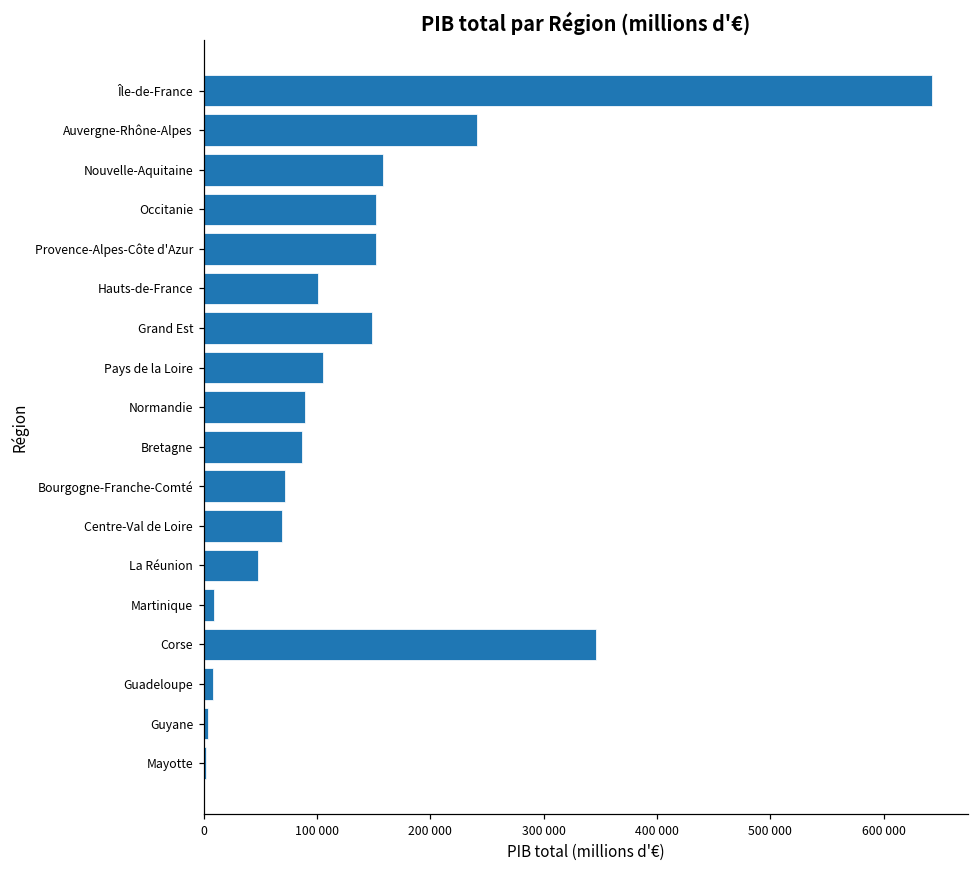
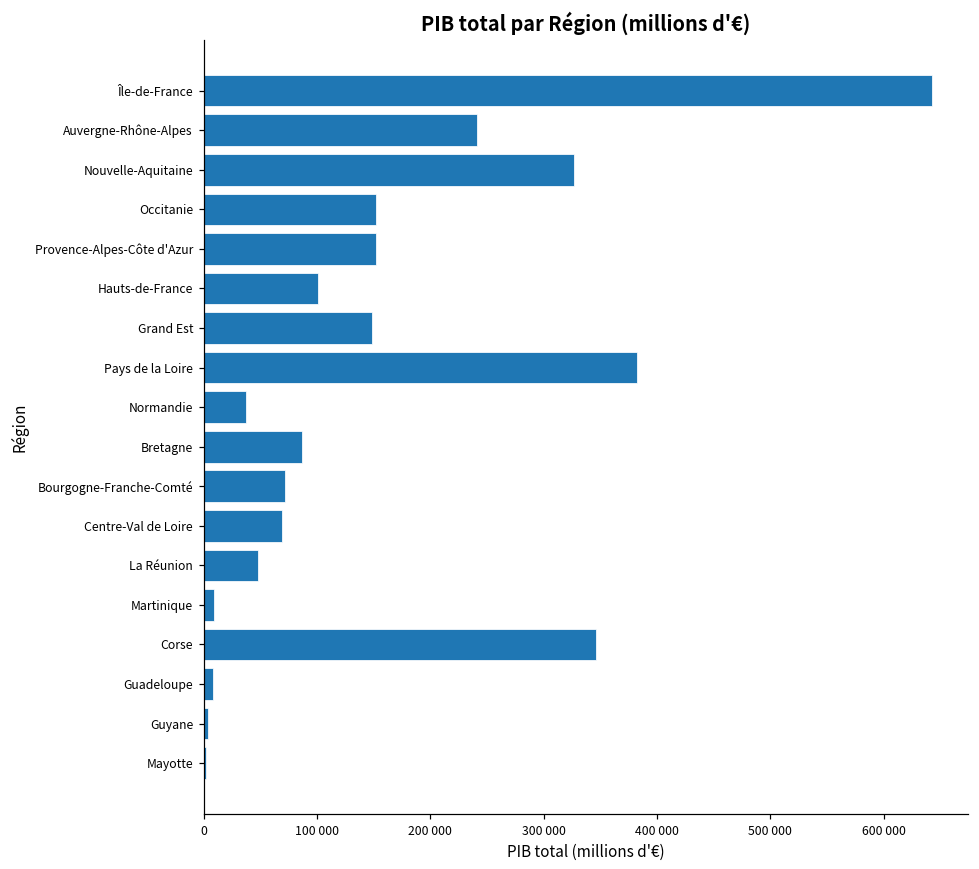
  {
    "Île-de-France": 642000,
    "Auvergne-Rhône-Alpes": 241000,
-   "Nouvelle-Aquitaine": 158000,
+   "Nouvelle-Aquitaine": 327000,
    "Occitanie": 152000,
    "Provence-Alpes-Côte d'Azur": 152000,
    "Hauts-de-France": 100000,
    "Grand Est": 148000,
-   "Pays de la Loire": 105000,
-   "Normandie": 90000,
+   "Pays de la Loire": 383000,
+   "Normandie": 37000,
    "Bretagne": 87000,
    "Bourgogne-Franche-Comté": 72000,
    "Centre-Val de Loire": 69000,
    "La Réunion": 48000,
    "Martinique": 9000,
    "Corse": 346000,
    "Guadeloupe": 8000,
    "Guyane": 4000
  }
